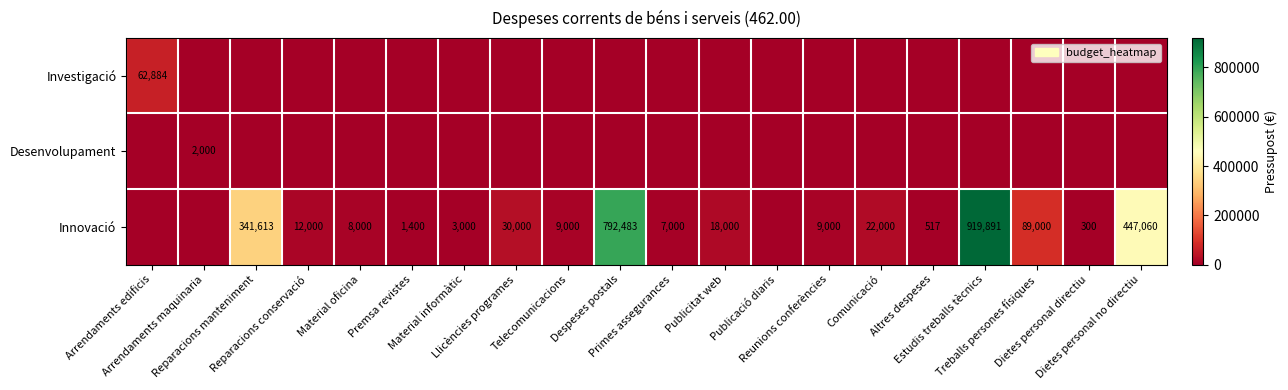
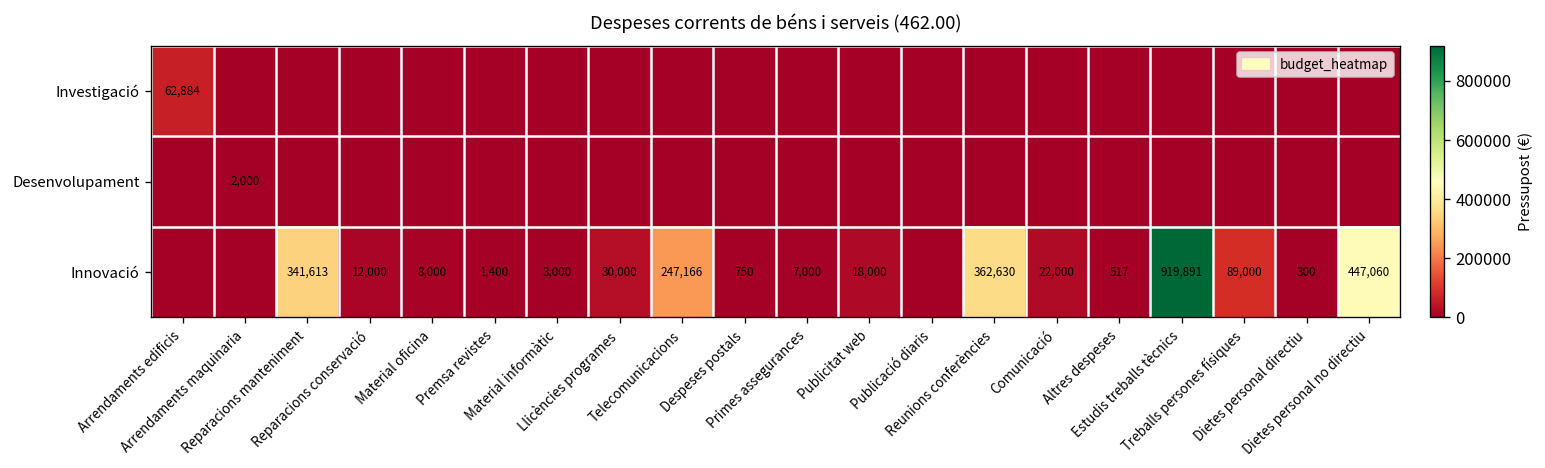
  {
    "Investigació": {
      "Arrendaments edificis": "62,884"
    },
    "Desenvolupament": {
      "Arrendaments maquinaria": "2,000"
    },
    "Innovació": {
      "Reparacions manteniment": "341,613",
      "Reparacions conservació": "12,000",
      "Material oficina": "8,000",
      "Premsa revistes": "1,400",
      "Material informàtic": "3,000",
      "Llicències programes": "30,000",
-     "Telecomunicacions": "9,000",
-     "Despeses postals": "792,483",
+     "Telecomunicacions": "247,166",
+     "Despeses postals": "750",
      "Primes assegurances": "7,000",
      "Publicitat web": "18,000",
-     "Reunions conferències": "9,000",
+     "Reunions conferències": "362,630",
      "Comunicació": "22,000",
      "Altres despeses": "517",
      "Estudis treballs tècnics": "919,891",
      "Treballs persones físiques": "89,000",
      "Dietes personal directiu": "300",
      "Dietes personal no directiu": "447,060"
    }
  }
